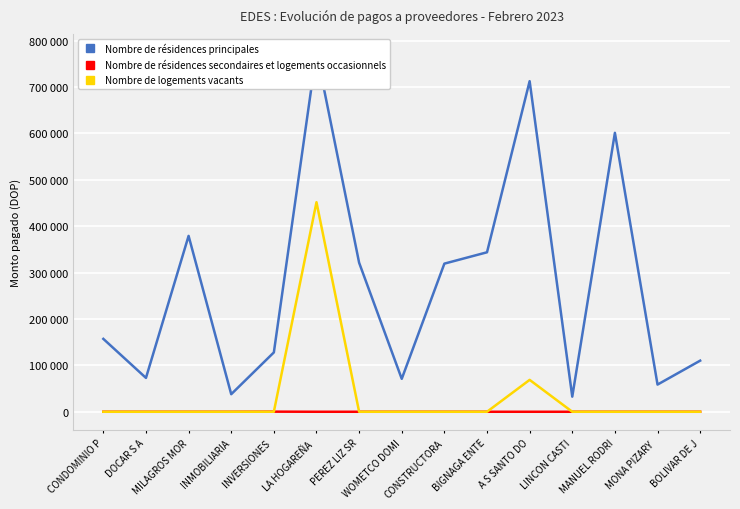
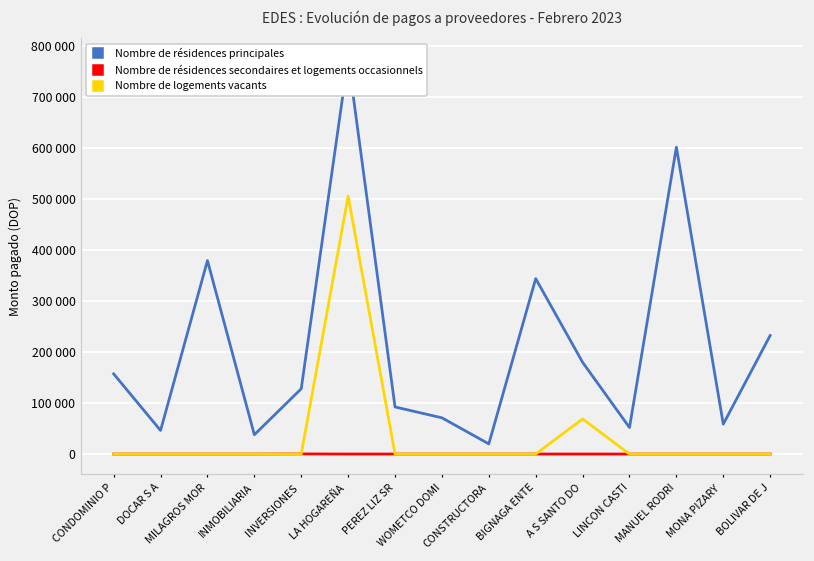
  {
    "Nombre de résidences principales": {
      "CONDOMINIO P": 160000,
-     "DOCAR S A": 70000,
+     "DOCAR S A": 50000,
      "MILAGROS MOR": 380000,
      "INMOBILIARIA": 40000,
      "INVERSIONES": 130000,
-     "PEREZ LIZ SR": 320000,
+     "PEREZ LIZ SR": 90000,
      "WOMETCO DOMI": 70000,
-     "CONSTRUCTORA": 320000,
+     "CONSTRUCTORA": 20000,
      "BIGNAGA ENTE": 340000,
-     "A S SANTO DO": 710000,
-     "LINCON CASTI": 30000,
+     "A S SANTO DO": 180000,
+     "LINCON CASTI": 50000,
      "MANUEL RODRI": 600000,
      "MONA PIZARY": 60000,
-     "BOLIVAR DE J": 110000
+     "BOLIVAR DE J": 230000
    },
    "Nombre de résidences secondaires et logements occasionnels": {
      "LA HOGAREÑA": 0,
      "A S SANTO DO": 0
    },
    "Nombre de logements vacants": {
-     "LA HOGAREÑA": 450000,
+     "LA HOGAREÑA": 510000,
      "A S SANTO DO": 70000
    }
  }
